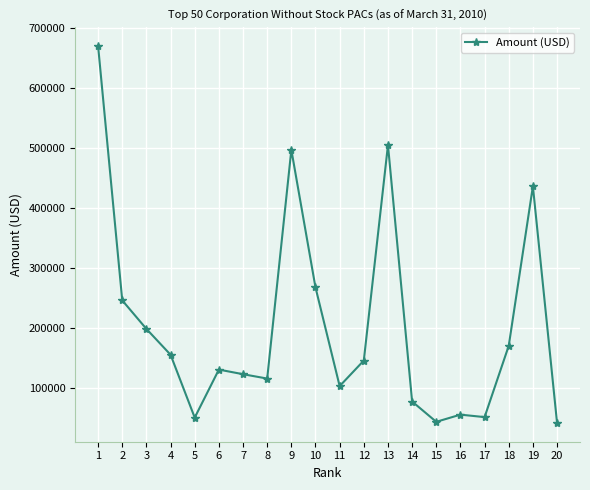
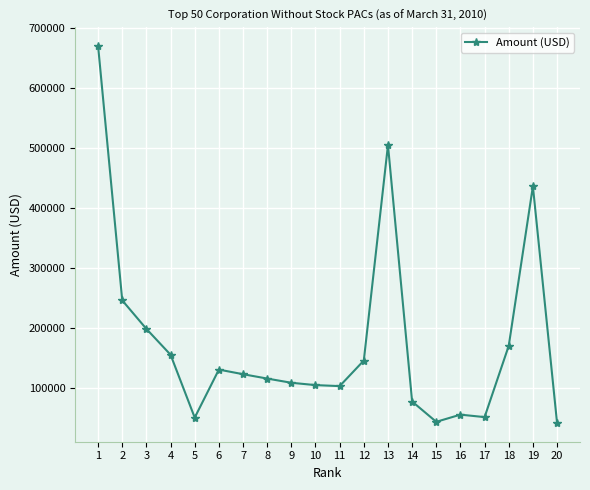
  {
    "1": 670000,
    "2": 250000,
    "3": 200000,
    "4": 160000,
    "5": 50000,
    "6": 130000,
    "7": 120000,
    "8": 120000,
-   "9": 500000,
-   "10": 270000,
+   "9": 110000,
+   "10": 100000,
    "11": 100000,
    "12": 150000,
    "13": 500000,
    "14": 80000,
    "15": 40000,
    "16": 60000,
    "17": 50000,
    "18": 170000,
    "19": 440000,
    "20": 40000
  }
